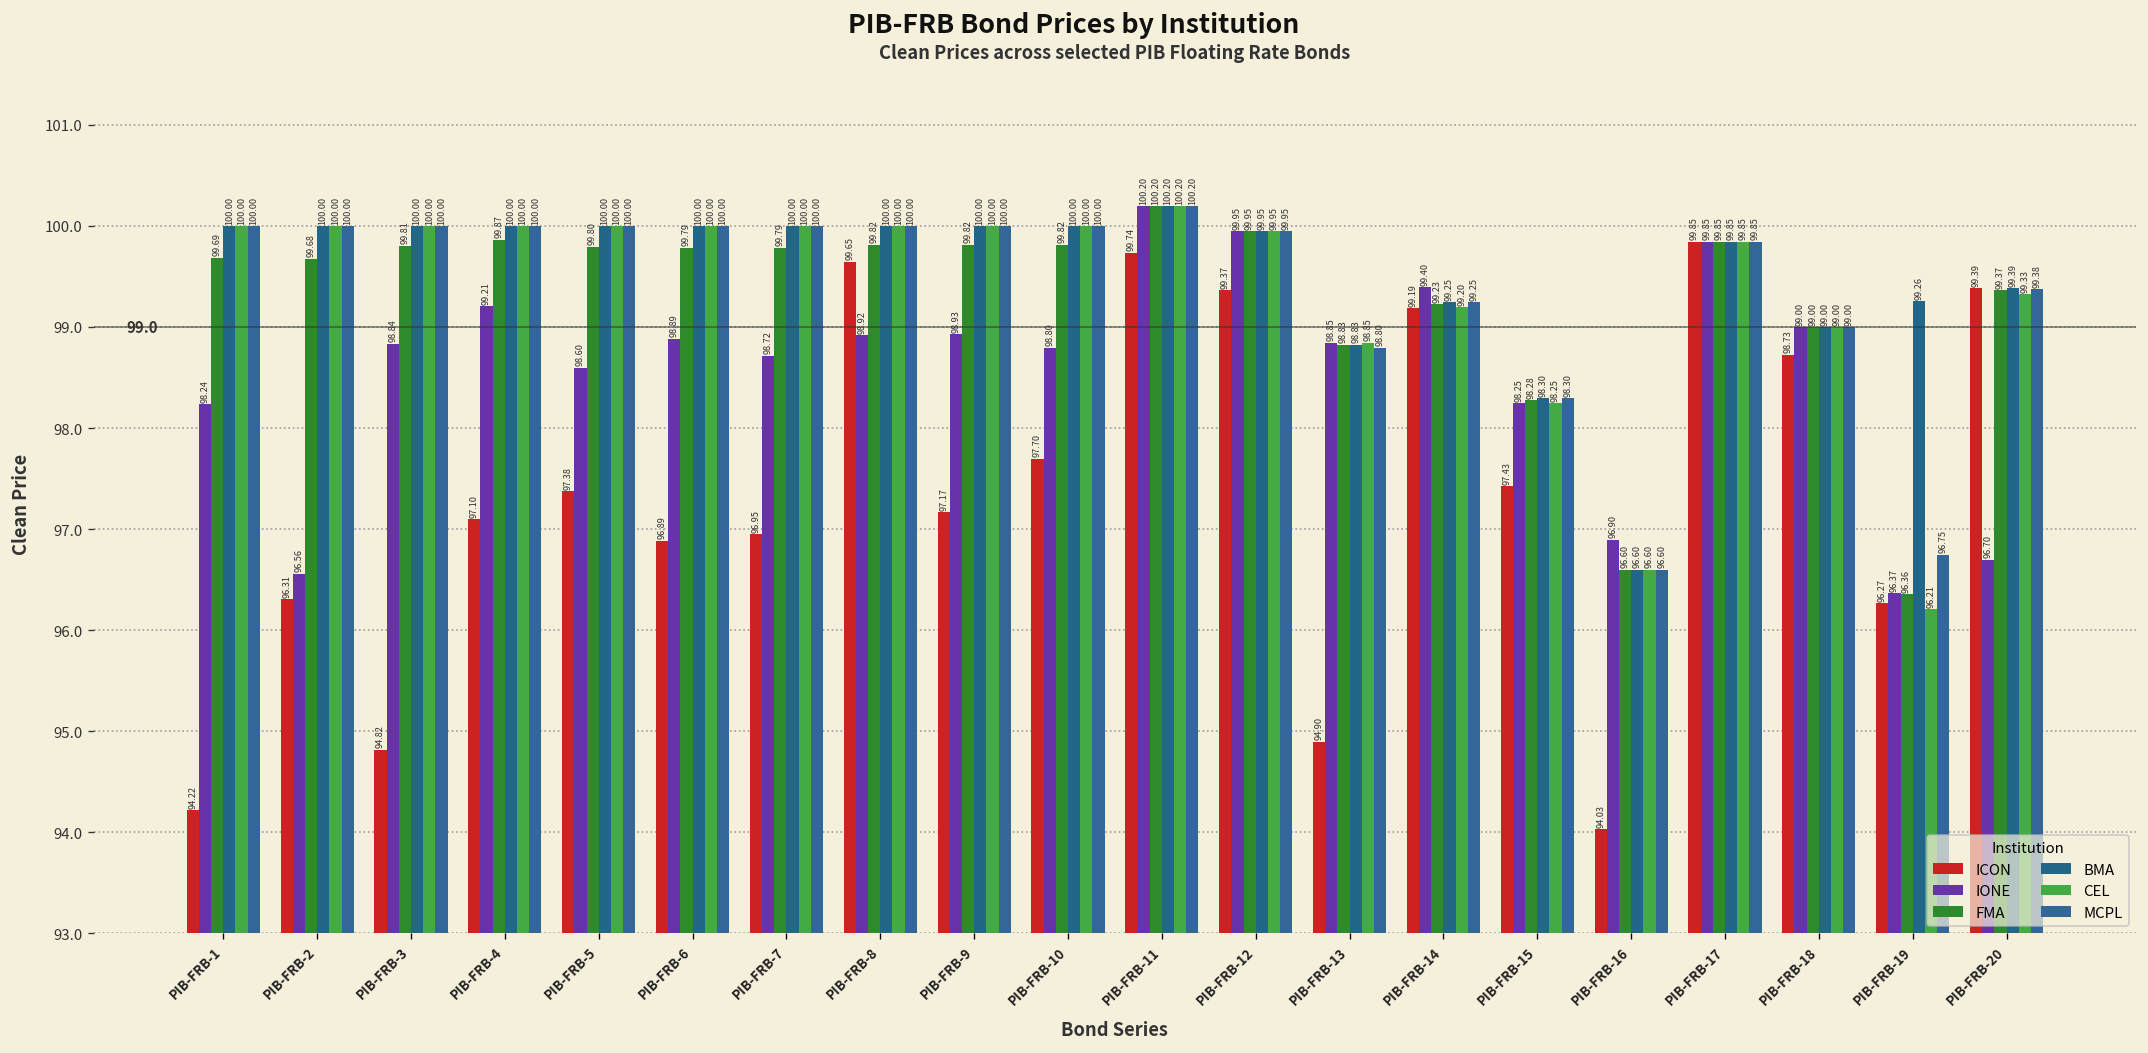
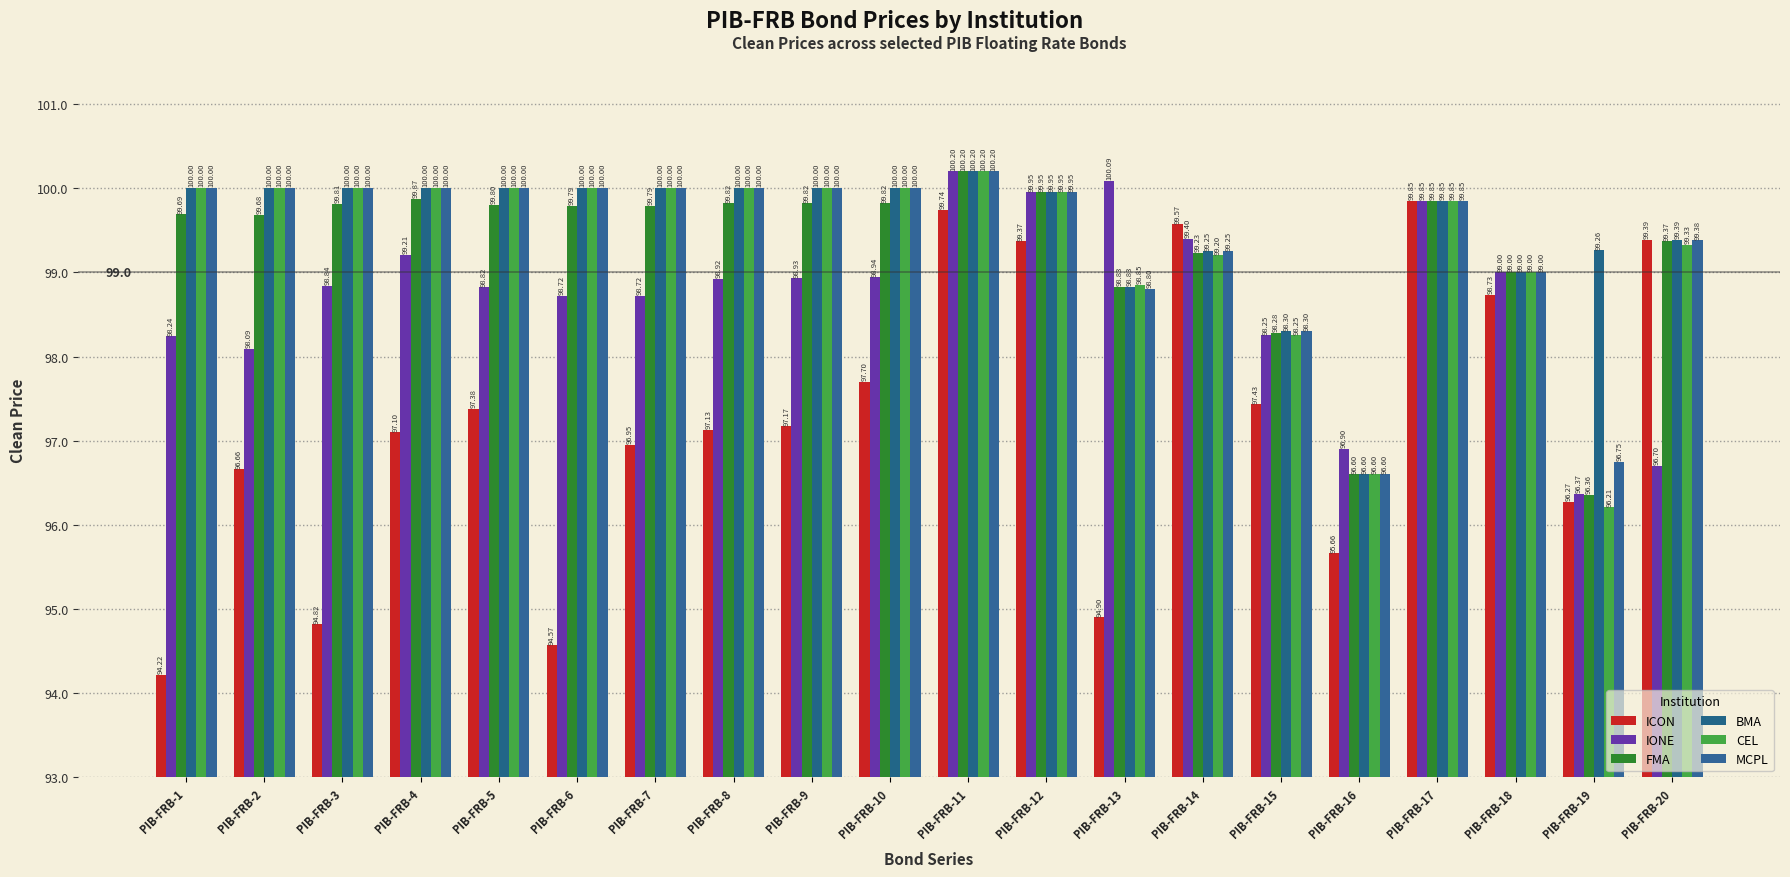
  {
    "ICON": {
      "PIB-FRB-1": 94.22,
-     "PIB-FRB-2": 96.31,
+     "PIB-FRB-2": 96.66,
      "PIB-FRB-3": 94.82,
      "PIB-FRB-4": 97.10,
      "PIB-FRB-5": 97.38,
-     "PIB-FRB-6": 96.89,
+     "PIB-FRB-6": 94.57,
      "PIB-FRB-7": 96.95,
-     "PIB-FRB-8": 99.65,
+     "PIB-FRB-8": 97.13,
      "PIB-FRB-9": 97.17,
      "PIB-FRB-10": 97.70,
      "PIB-FRB-11": 99.74,
      "PIB-FRB-12": 99.37,
      "PIB-FRB-13": 94.90,
-     "PIB-FRB-14": 99.19,
+     "PIB-FRB-14": 99.57,
      "PIB-FRB-15": 97.43,
-     "PIB-FRB-16": 94.03,
+     "PIB-FRB-16": 95.66,
      "PIB-FRB-17": 99.85,
      "PIB-FRB-18": 98.73,
      "PIB-FRB-19": 96.27,
      "PIB-FRB-20": 99.39
    },
    "IONE": {
      "PIB-FRB-1": 98.24,
-     "PIB-FRB-2": 96.56,
+     "PIB-FRB-2": 98.09,
      "PIB-FRB-3": 98.84,
      "PIB-FRB-4": 99.21,
-     "PIB-FRB-5": 98.60,
-     "PIB-FRB-6": 98.89,
+     "PIB-FRB-5": 98.82,
+     "PIB-FRB-6": 98.72,
      "PIB-FRB-7": 98.72,
      "PIB-FRB-8": 98.92,
      "PIB-FRB-9": 98.93,
-     "PIB-FRB-10": 98.80,
+     "PIB-FRB-10": 98.94,
      "PIB-FRB-11": 100.20,
      "PIB-FRB-12": 99.95,
-     "PIB-FRB-13": 98.85,
+     "PIB-FRB-13": 100.09,
      "PIB-FRB-14": 99.40,
      "PIB-FRB-15": 98.25,
      "PIB-FRB-16": 96.90,
      "PIB-FRB-17": 99.85,
      "PIB-FRB-18": 99.00,
      "PIB-FRB-19": 96.37,
      "PIB-FRB-20": 96.70
    }
  }
